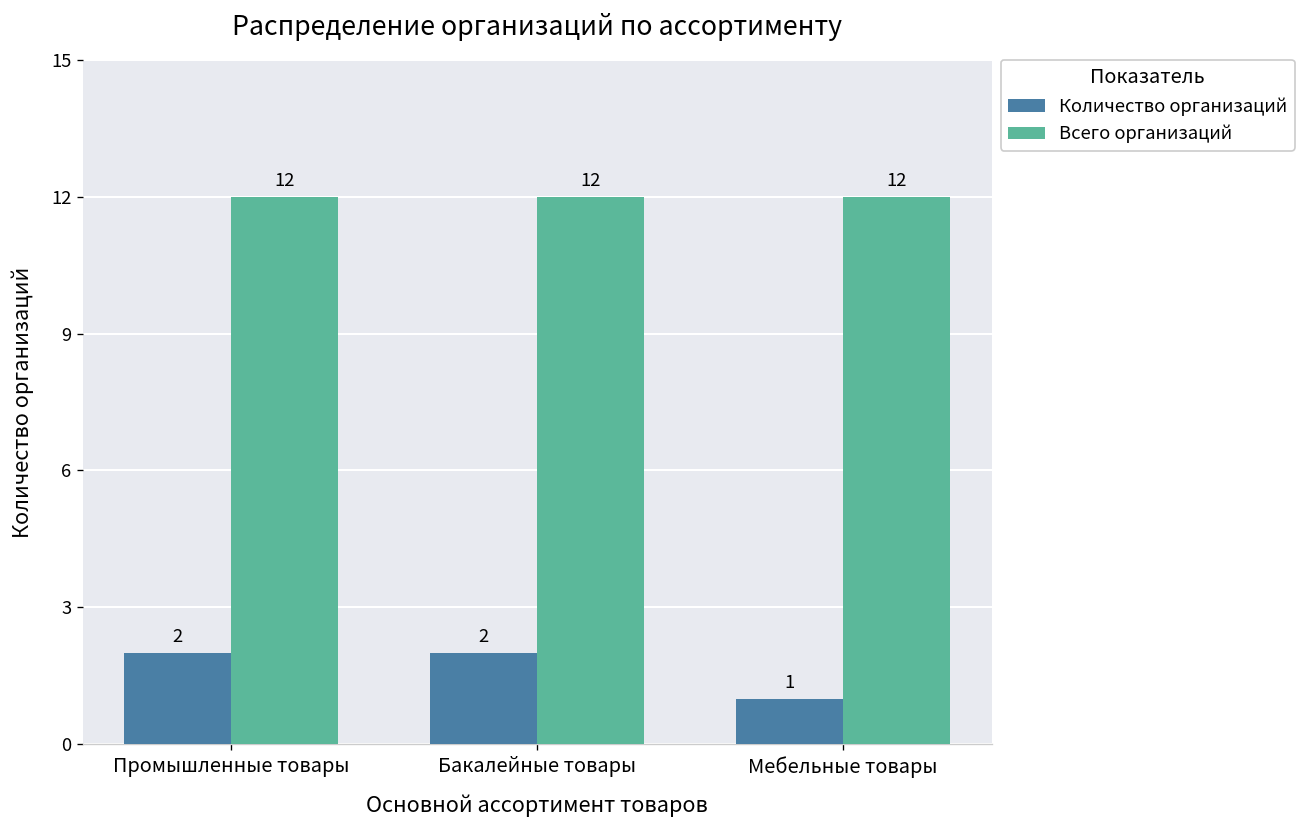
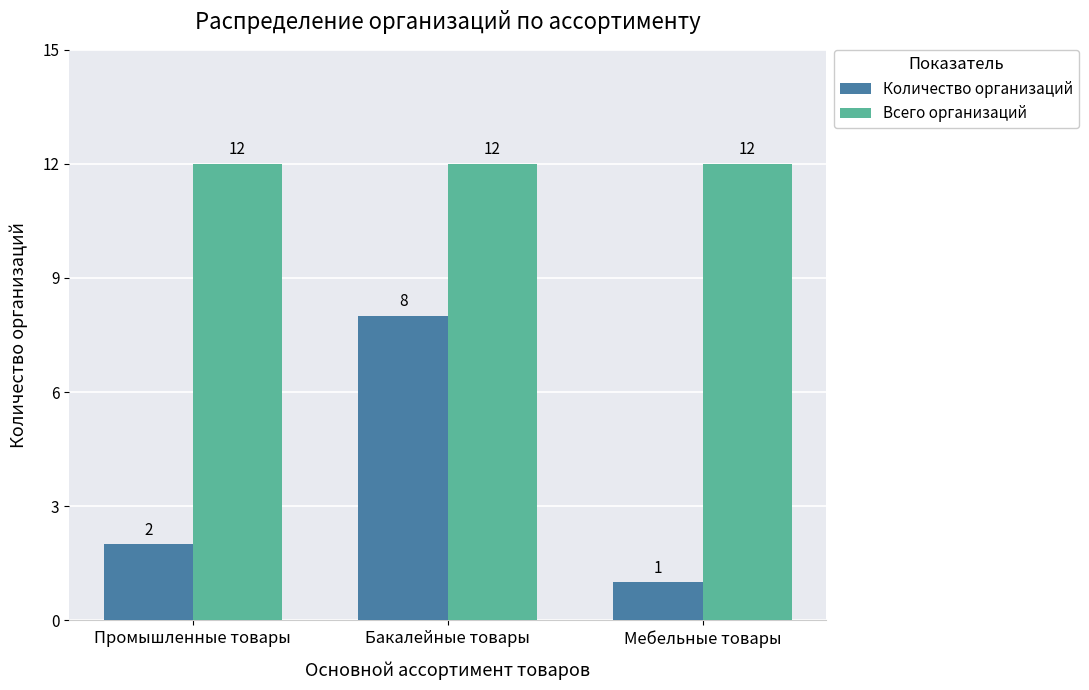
  {
    "Количество организаций": {
      "Промышленные товары": 2,
-     "Бакалейные товары": 2,
+     "Бакалейные товары": 8,
      "Мебельные товары": 1
    },
    "Всего организаций": {
      "Промышленные товары": 12,
      "Бакалейные товары": 12,
      "Мебельные товары": 12
    }
  }
